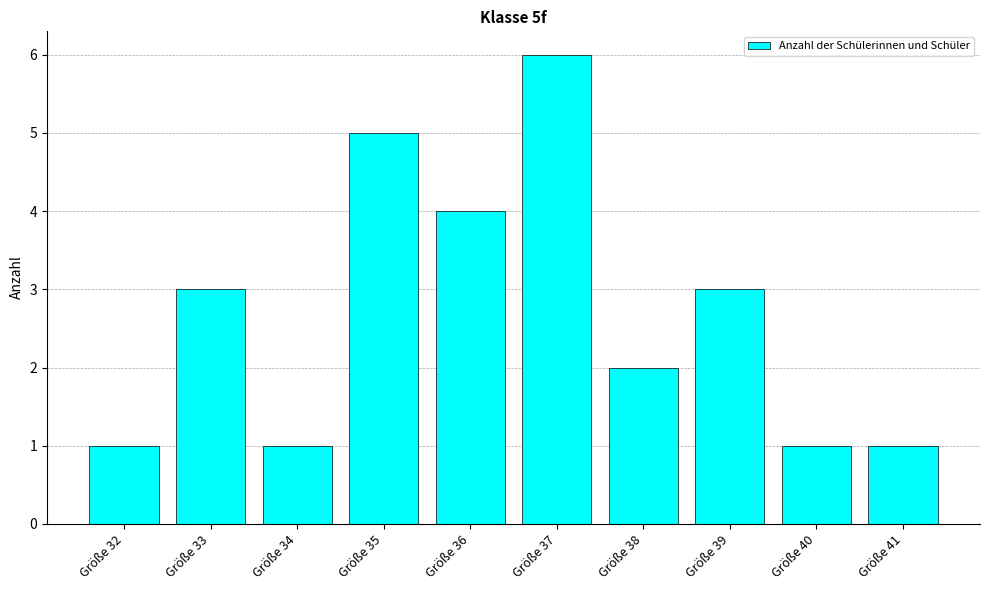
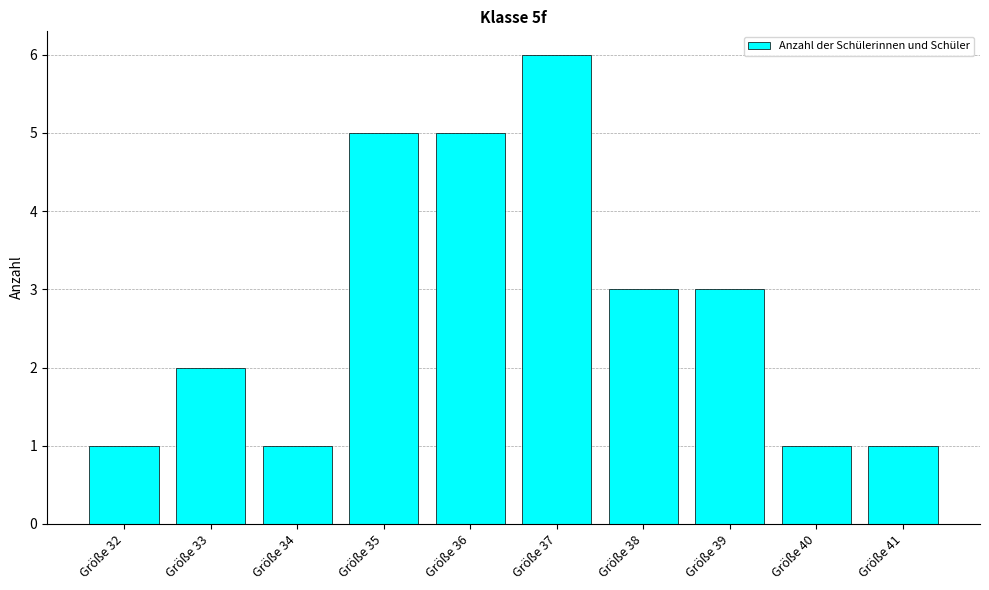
  {
    "Größe 32": 1,
-   "Größe 33": 3,
+   "Größe 33": 2,
    "Größe 34": 1,
    "Größe 35": 5,
-   "Größe 36": 4,
+   "Größe 36": 5,
    "Größe 37": 6,
-   "Größe 38": 2,
+   "Größe 38": 3,
    "Größe 39": 3,
    "Größe 40": 1,
    "Größe 41": 1
  }
